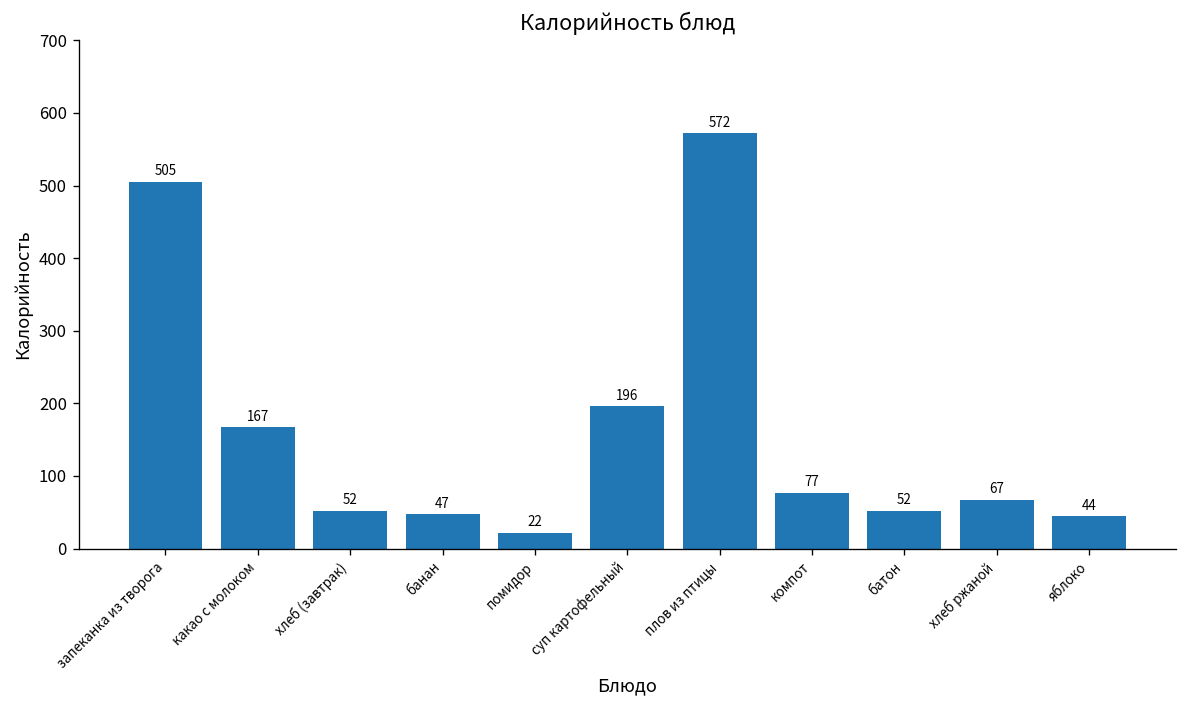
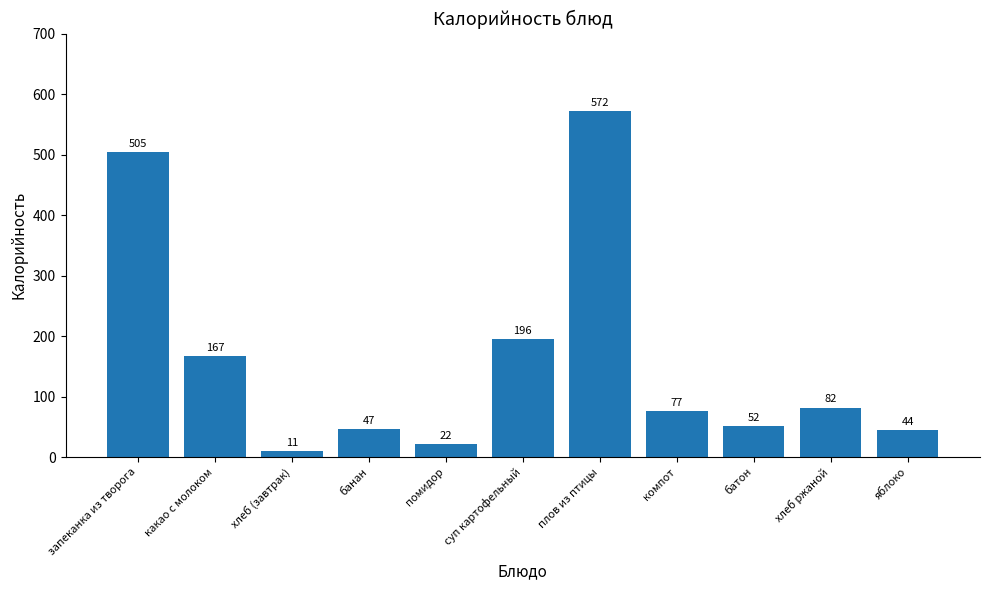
  {
    "запеканка из творога": 505,
    "какао с молоком": 167,
-   "хлеб (завтрак)": 52,
+   "хлеб (завтрак)": 11,
    "банан": 47,
    "помидор": 22,
    "суп картофельный": 196,
    "плов из птицы": 572,
    "компот": 77,
    "батон": 52,
-   "хлеб ржаной": 67,
+   "хлеб ржаной": 82,
    "яблоко": 44
  }
